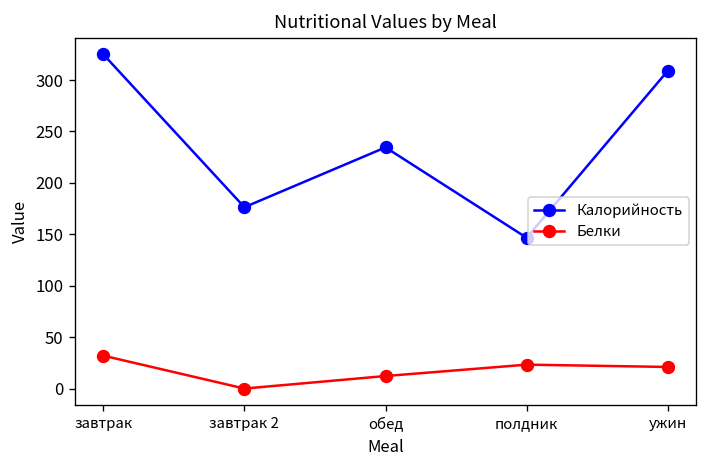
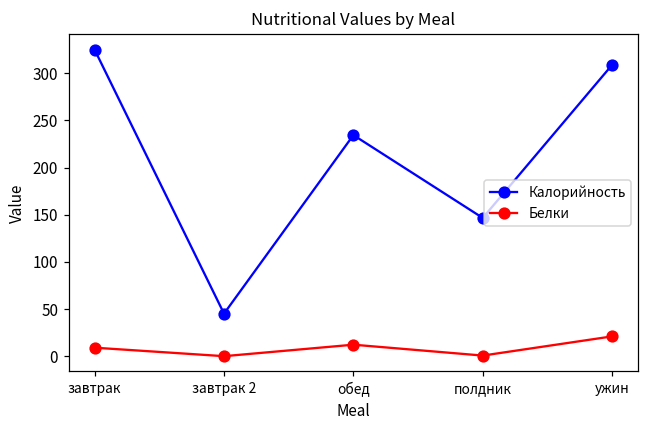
  {
    "Калорийность": {
      "завтрак": 330,
-     "завтрак 2": 180,
+     "завтрак 2": 50,
      "обед": 230,
      "полдник": 150,
      "ужин": 310
    },
    "Белки": {
-     "завтрак": 30,
+     "завтрак": 10,
      "завтрак 2": 0,
      "обед": 10,
-     "полдник": 20,
+     "полдник": 0,
      "ужин": 20
    }
  }
